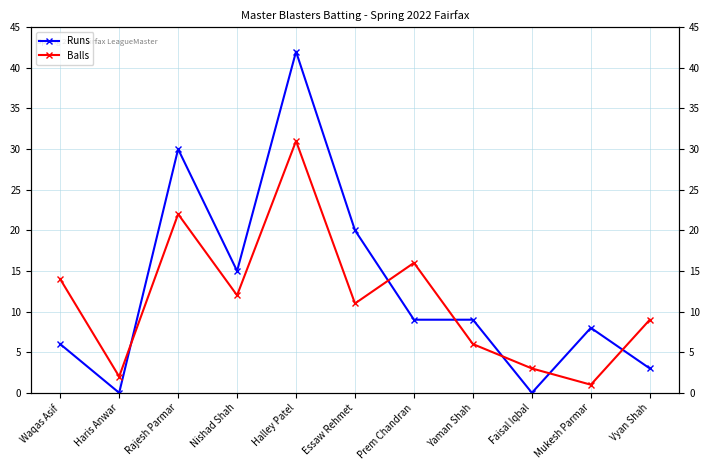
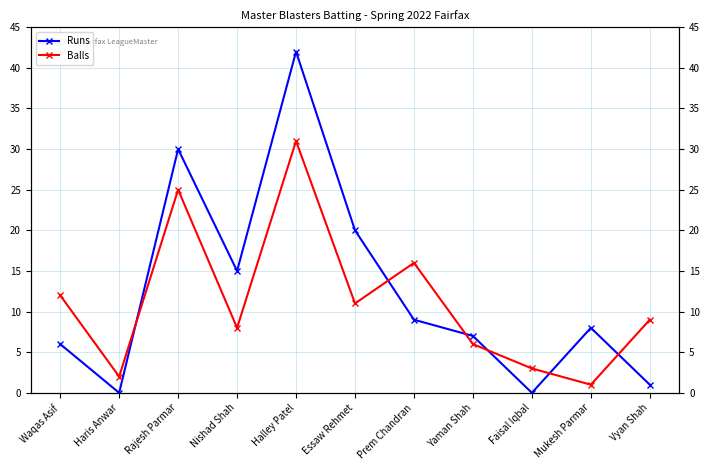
  {
    "Runs": {
      "Waqas Asif": 6,
      "Haris Anwar": 0,
      "Rajesh Parmar": 30,
      "Nishad Shah": 15,
      "Halley Patel": 42,
      "Essaw Rehmet": 20,
      "Prem Chandran": 9,
-     "Yaman Shah": 9,
+     "Yaman Shah": 7,
      "Faisal Iqbal": 0,
      "Mukesh Parmar": 8,
-     "Vyan Shah": 3
+     "Vyan Shah": 1
    },
    "Balls": {
-     "Waqas Asif": 14,
+     "Waqas Asif": 12,
      "Haris Anwar": 2,
-     "Rajesh Parmar": 22,
-     "Nishad Shah": 12,
+     "Rajesh Parmar": 25,
+     "Nishad Shah": 8,
      "Halley Patel": 31,
      "Essaw Rehmet": 11,
      "Prem Chandran": 16,
      "Yaman Shah": 6,
      "Faisal Iqbal": 3,
      "Mukesh Parmar": 1,
      "Vyan Shah": 9
    }
  }
